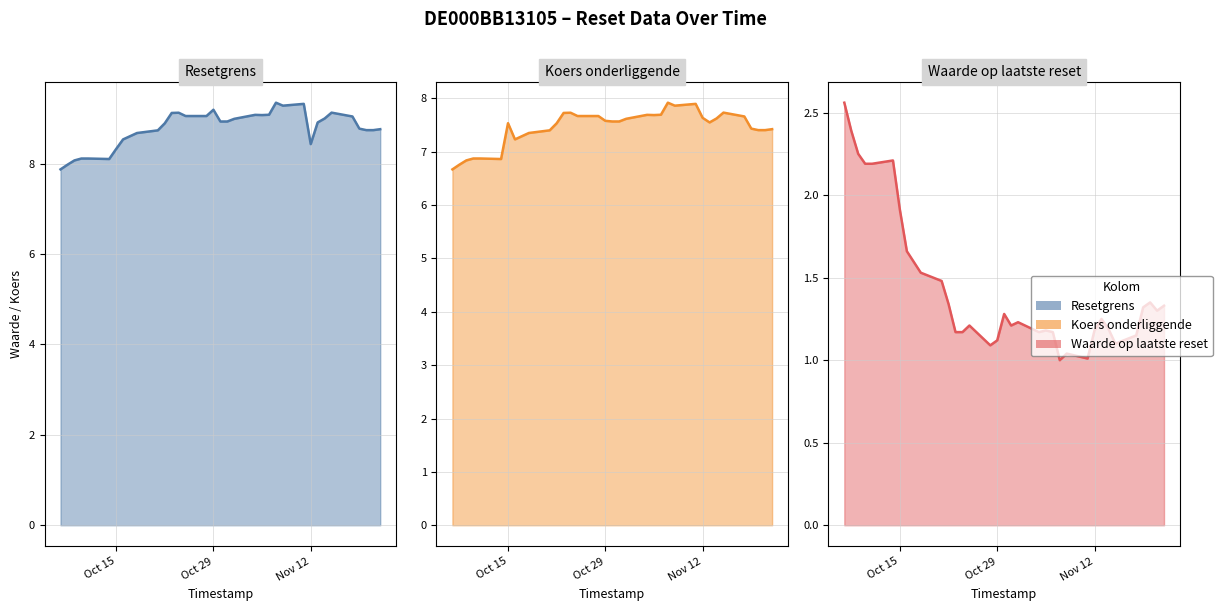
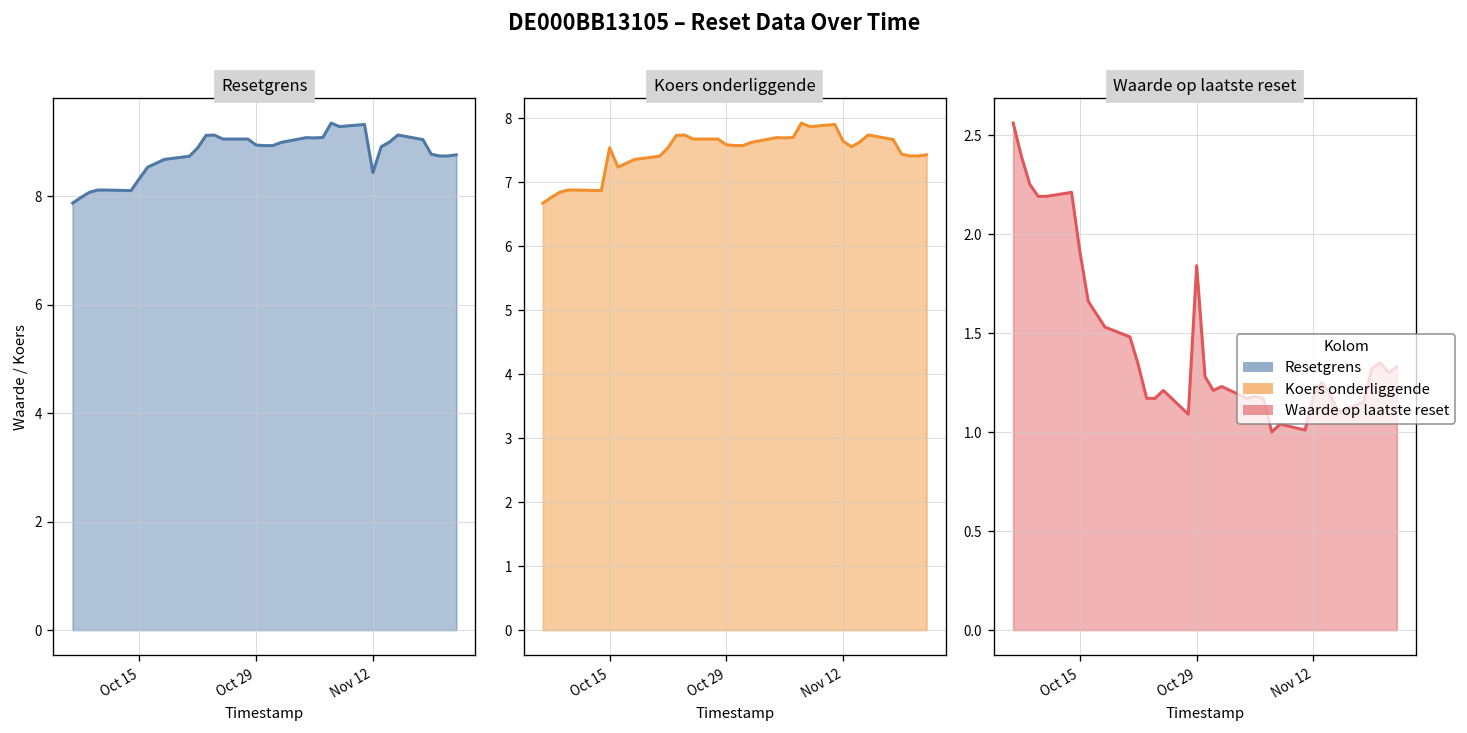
  {
    "Resetgrens": {
      "Oct 15": 8.3,
-     "Oct 29": 9.2,
+     "Oct 29": 8.9,
      "Nov 12": 8.4
    },
    "Koers onderliggende": {
      "Oct 15": 7.5,
      "Oct 29": 7.6,
      "Nov 12": 7.6
    },
    "Waarde op laatste reset": {
      "Oct 15": 1.91,
-     "Oct 29": 1.12
+     "Oct 29": 1.84
    }
  }
